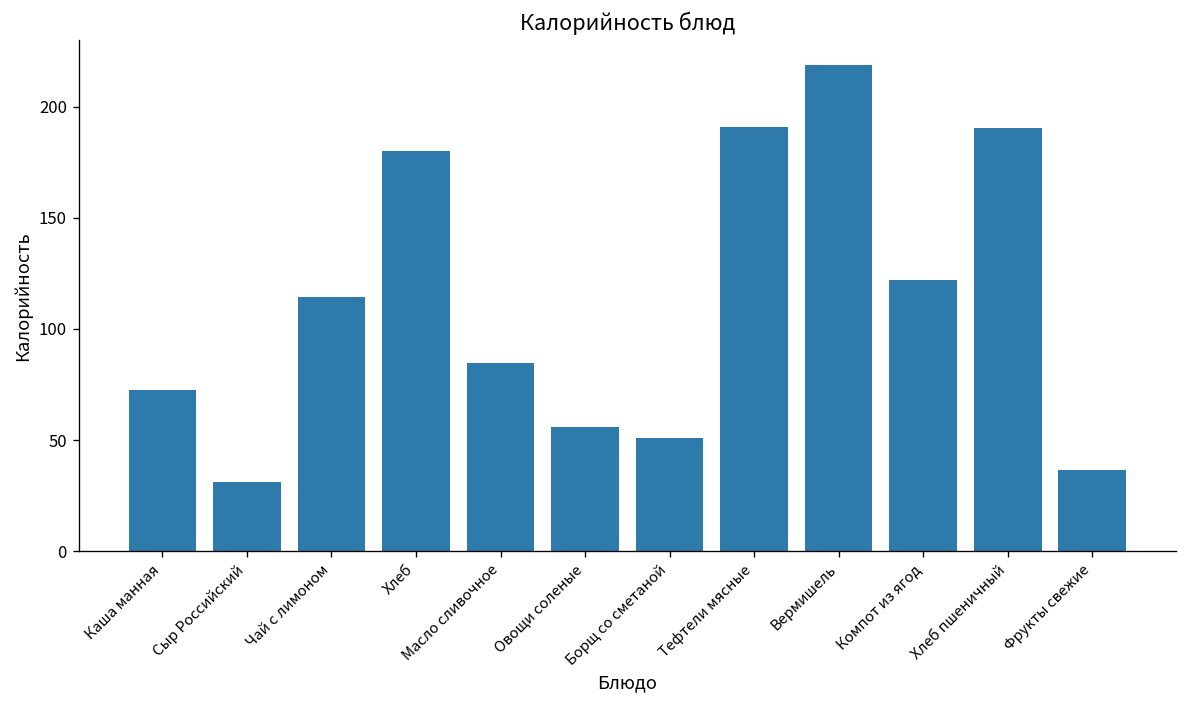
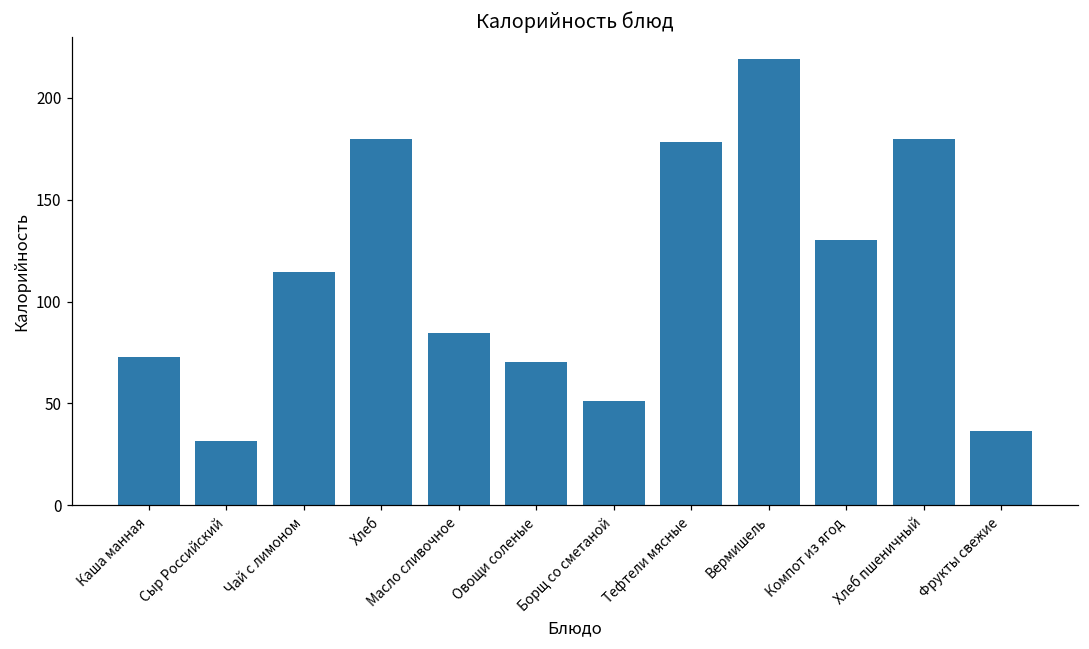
  {
    "Каша манная": 73,
    "Сыр Российский": 31,
    "Чай с лимоном": 115,
    "Хлеб": 180,
    "Масло сливочное": 85,
-   "Овощи соленые": 56,
+   "Овощи соленые": 71,
    "Борщ со сметаной": 51,
-   "Тефтели мясные": 191,
+   "Тефтели мясные": 178,
    "Вермишель": 219,
-   "Компот из ягод": 122,
-   "Хлеб пшеничный": 190,
+   "Компот из ягод": 130,
+   "Хлеб пшеничный": 180,
    "Фрукты свежие": 37
  }
